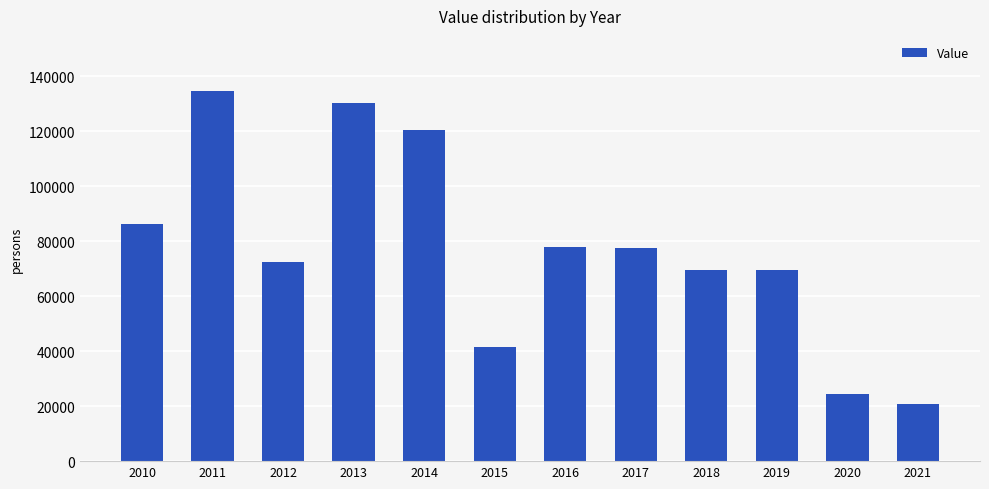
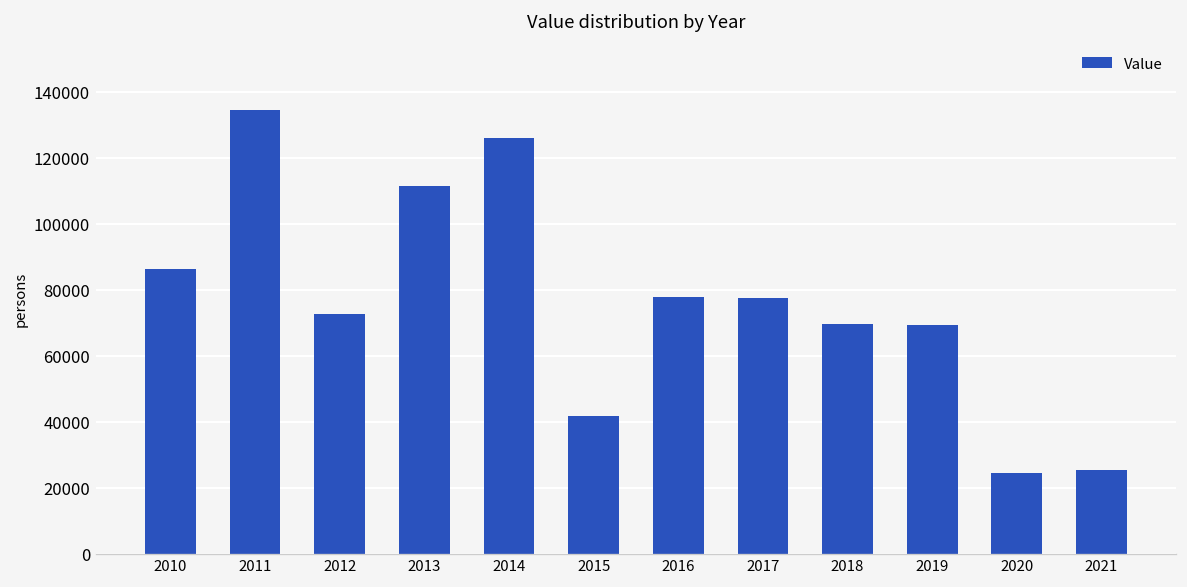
  {
    "2010": 86000,
    "2011": 135000,
    "2012": 73000,
-   "2013": 130000,
-   "2014": 121000,
+   "2013": 111000,
+   "2014": 126000,
    "2015": 42000,
    "2016": 78000,
    "2017": 78000,
    "2018": 70000,
    "2019": 69000,
    "2020": 24000,
-   "2021": 21000
+   "2021": 25000
  }
